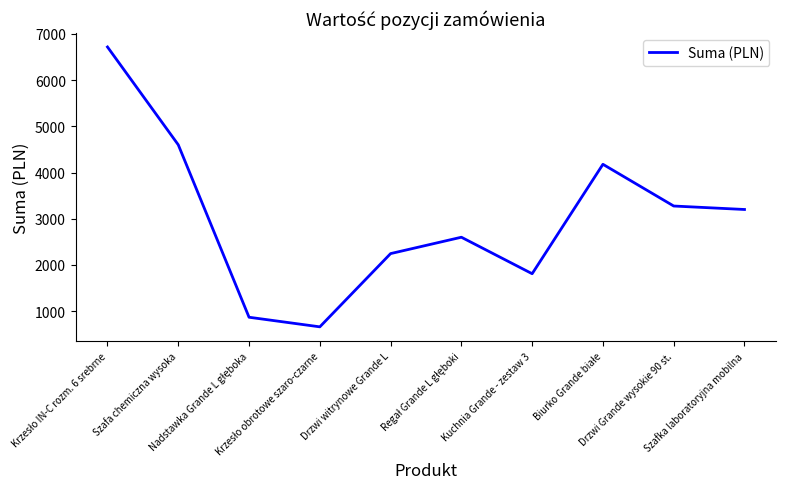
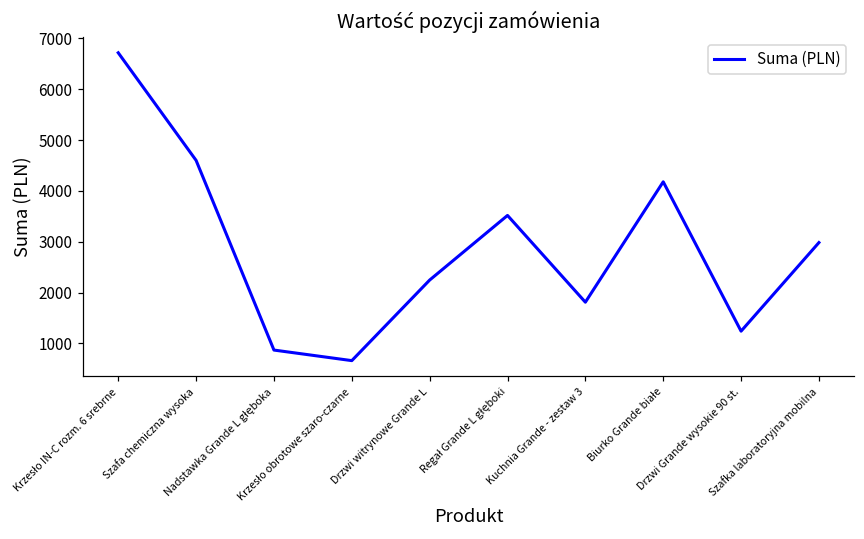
  {
    "Krzesło IN-C rozm. 6 srebrne": 6700,
    "Szafa chemiczna wysoka": 4600,
    "Nadstawka Grande L głęboka": 900,
    "Krzesło obrotowe szaro-czarne": 700,
    "Drzwi witrynowe Grande L": 2200,
-   "Regał Grande L głęboki": 2600,
+   "Regał Grande L głęboki": 3500,
    "Kuchnia Grande - zestaw 3": 1800,
    "Biurko Grande białe": 4200,
-   "Drzwi Grande wysokie 90 st.": 3300,
-   "Szafka laboratoryjna mobilna": 3200
+   "Drzwi Grande wysokie 90 st.": 1200,
+   "Szafka laboratoryjna mobilna": 3000
  }
